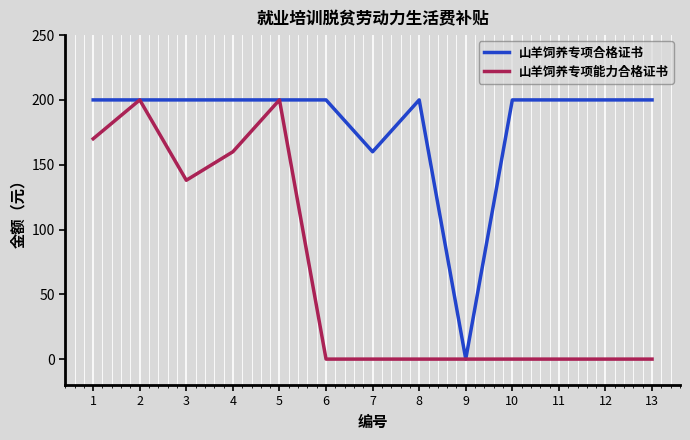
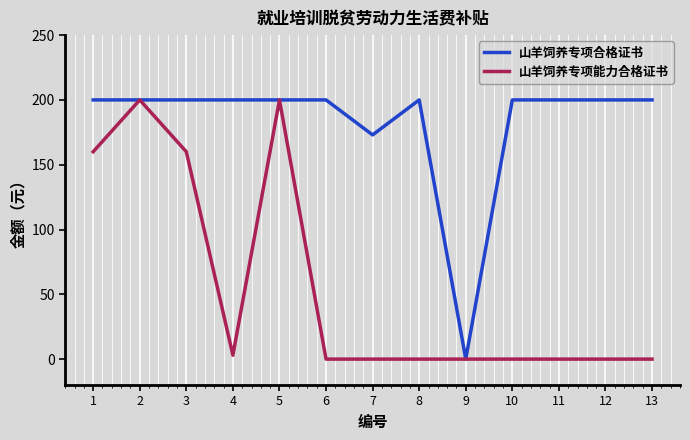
  {
    "山羊饲养专项合格证书": {
      "1": 200,
      "3": 200,
      "4": 200,
      "6": 200,
-     "7": 160,
+     "7": 173,
      "8": 200,
      "10": 200,
      "11": 200,
      "12": 200,
      "13": 200
    },
    "山羊饲养专项能力合格证书": {
-     "1": 170,
-     "3": 138,
-     "4": 160,
+     "1": 160,
+     "3": 160,
+     "4": 3,
      "6": 0,
      "7": 0,
      "8": 0,
      "10": 0,
      "11": 0,
      "12": 0,
      "13": 0
    }
  }
